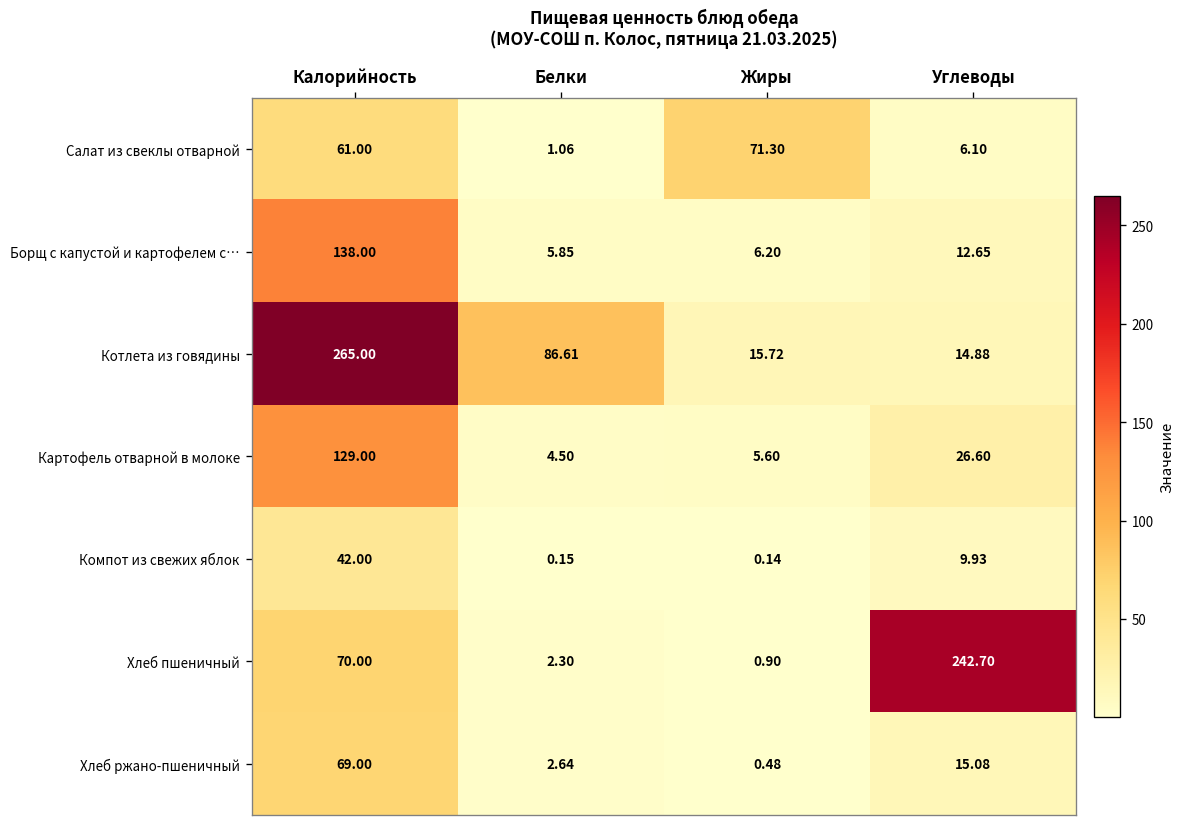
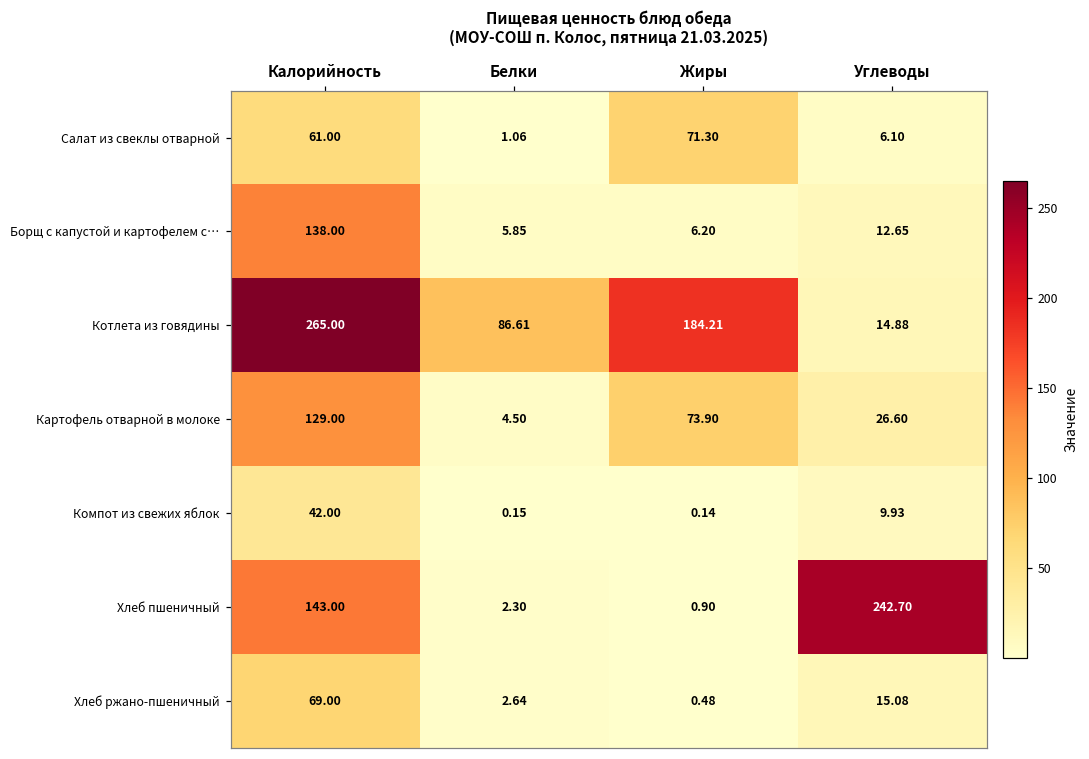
  {
    "Салат из свеклы отварной": {
      "Калорийность": 61.00,
      "Белки": 1.06,
      "Жиры": 71.30,
      "Углеводы": 6.10
    },
    "Борщ с капустой и картофелем с…": {
      "Калорийность": 138.00,
      "Белки": 5.85,
      "Жиры": 6.20,
      "Углеводы": 12.65
    },
    "Котлета из говядины": {
      "Калорийность": 265.00,
      "Белки": 86.61,
-     "Жиры": 15.72,
+     "Жиры": 184.21,
      "Углеводы": 14.88
    },
    "Картофель отварной в молоке": {
      "Калорийность": 129.00,
      "Белки": 4.50,
-     "Жиры": 5.60,
+     "Жиры": 73.90,
      "Углеводы": 26.60
    },
    "Компот из свежих яблок": {
      "Калорийность": 42.00,
      "Белки": 0.15,
      "Жиры": 0.14,
      "Углеводы": 9.93
    },
    "Хлеб пшеничный": {
-     "Калорийность": 70.00,
+     "Калорийность": 143.00,
      "Белки": 2.30,
      "Жиры": 0.90,
      "Углеводы": 242.70
    },
    "Хлеб ржано-пшеничный": {
      "Калорийность": 69.00,
      "Белки": 2.64,
      "Жиры": 0.48,
      "Углеводы": 15.08
    }
  }
